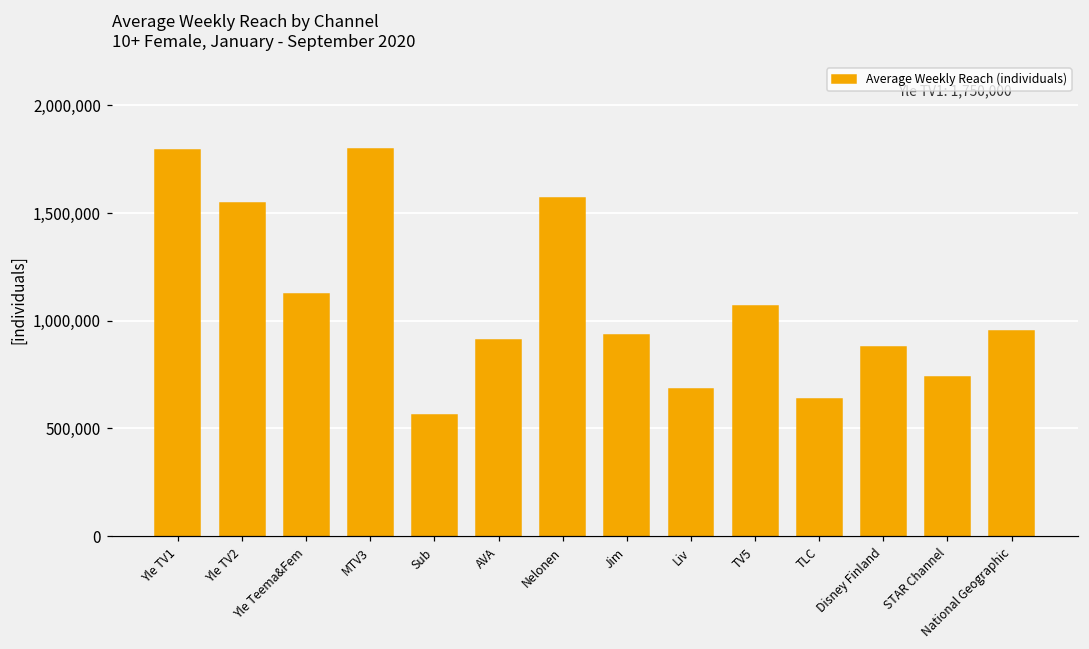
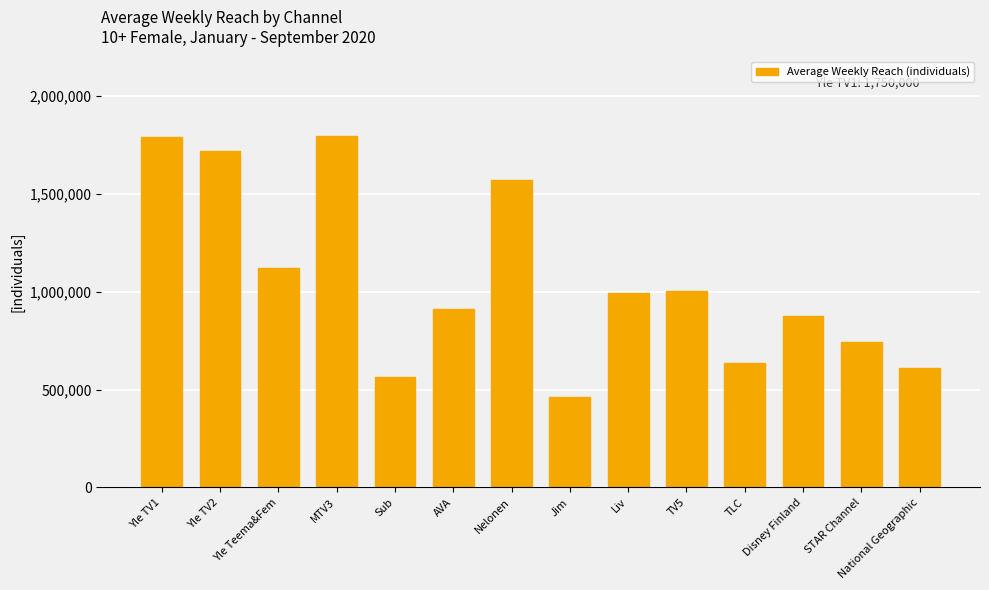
  {
    "Yle TV1": "1,790,000",
-   "Yle TV2": "1,550,000",
+   "Yle TV2": "1,720,000",
    "Yle Teema&Fem": "1,120,000",
    "MTV3": "1,800,000",
    "Sub": "560,000",
    "AVA": "910,000",
    "Nelonen": "1,570,000",
-   "Jim": "930,000",
-   "Liv": "680,000",
-   "TV5": "1,070,000",
+   "Jim": "460,000",
+   "Liv": "990,000",
+   "TV5": "1,010,000",
    "TLC": "640,000",
    "Disney Finland": "880,000",
    "STAR Channel": "740,000",
-   "National Geographic": "950,000"
+   "National Geographic": "610,000"
  }
